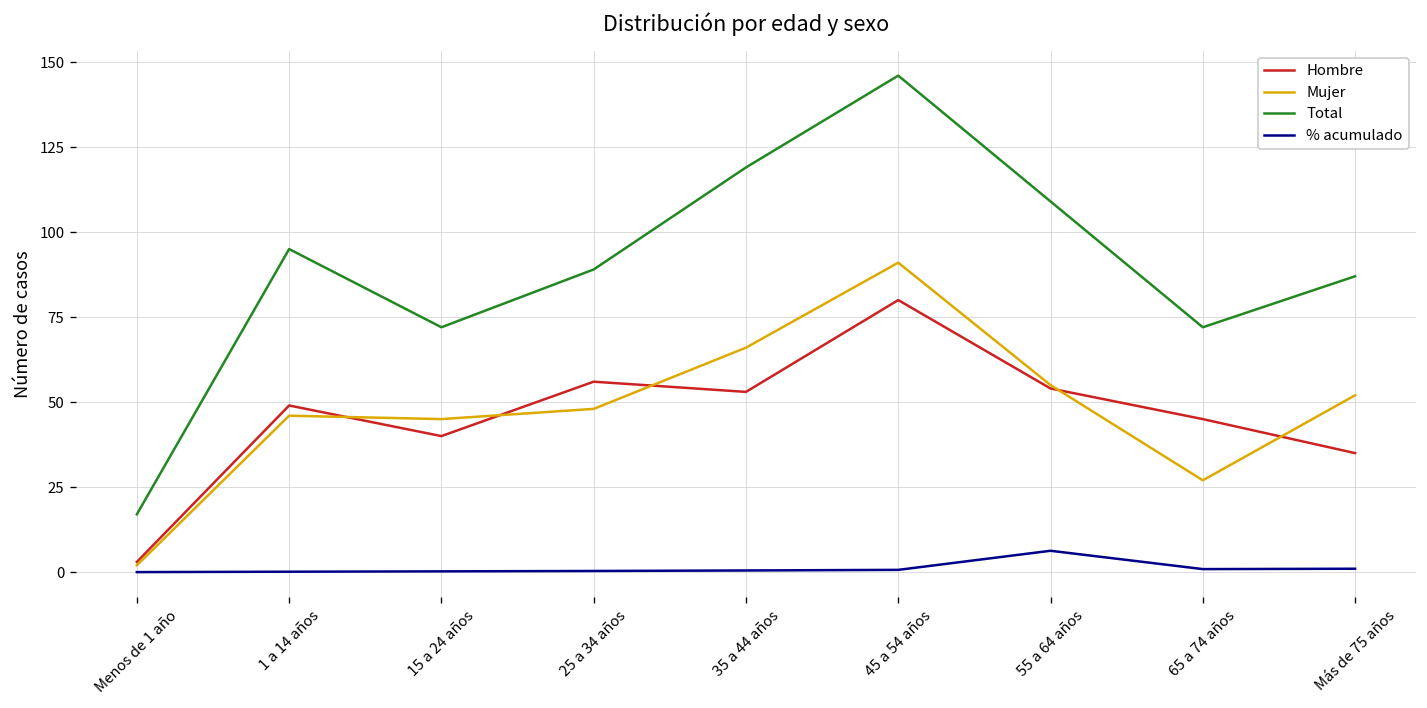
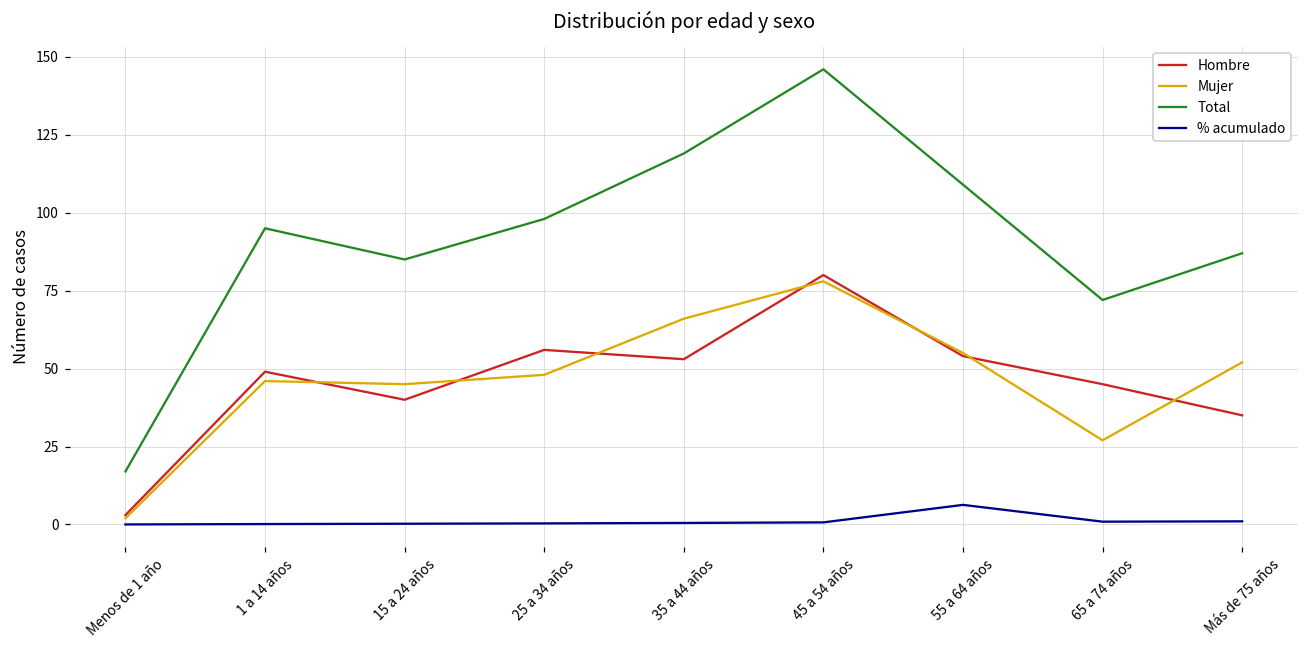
  {
    "Hombre": {
      "Menos de 1 año": 3,
      "1 a 14 años": 49,
      "15 a 24 años": 40,
      "25 a 34 años": 56,
      "35 a 44 años": 53,
      "45 a 54 años": 80,
      "55 a 64 años": 54,
      "65 a 74 años": 45,
      "Más de 75 años": 35
    },
    "Mujer": {
      "Menos de 1 año": 2,
      "1 a 14 años": 46,
      "15 a 24 años": 45,
      "25 a 34 años": 48,
      "35 a 44 años": 66,
-     "45 a 54 años": 91,
+     "45 a 54 años": 78,
      "55 a 64 años": 55,
      "65 a 74 años": 27,
      "Más de 75 años": 52
    },
    "Total": {
      "Menos de 1 año": 17,
      "1 a 14 años": 95,
-     "15 a 24 años": 72,
-     "25 a 34 años": 89,
+     "15 a 24 años": 85,
+     "25 a 34 años": 98,
      "35 a 44 años": 119,
      "45 a 54 años": 146,
      "55 a 64 años": 109,
      "65 a 74 años": 72,
      "Más de 75 años": 87
    },
    "% acumulado": {
      "Menos de 1 año": 0,
      "1 a 14 años": 0,
      "15 a 24 años": 0,
      "25 a 34 años": 0,
      "35 a 44 años": 0,
      "45 a 54 años": 1,
      "55 a 64 años": 6,
      "65 a 74 años": 1,
      "Más de 75 años": 1
    }
  }
